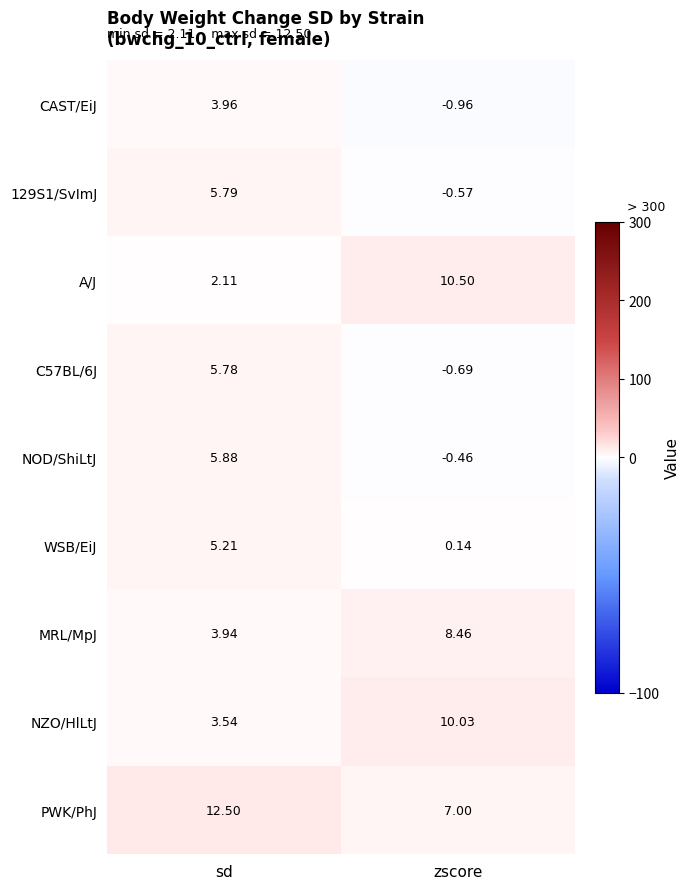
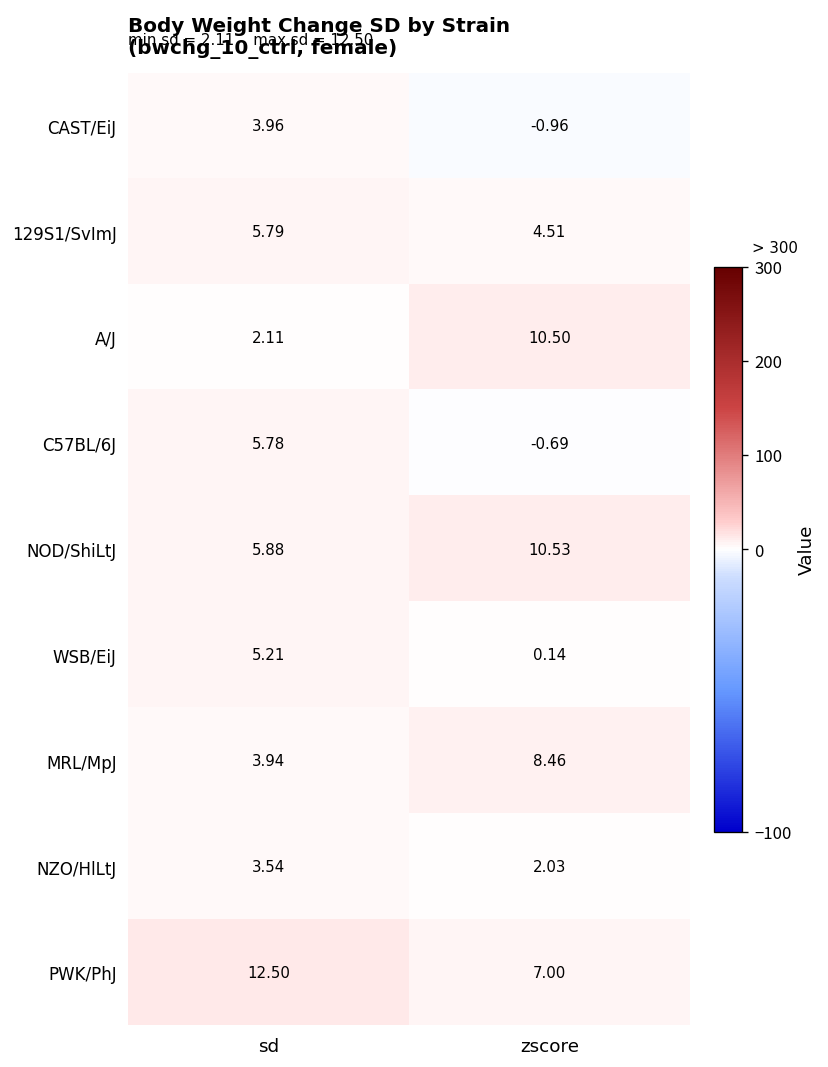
  {
    "CAST/EiJ": {
      "sd": 3.96,
      "zscore": -0.96
    },
    "129S1/SvImJ": {
      "sd": 5.79,
-     "zscore": -0.57
+     "zscore": 4.51
    },
    "A/J": {
      "sd": 2.11,
      "zscore": 10.50
    },
    "C57BL/6J": {
      "sd": 5.78,
      "zscore": -0.69
    },
    "NOD/ShiLtJ": {
      "sd": 5.88,
-     "zscore": -0.46
+     "zscore": 10.53
    },
    "WSB/EiJ": {
      "sd": 5.21,
      "zscore": 0.14
    },
    "MRL/MpJ": {
      "sd": 3.94,
      "zscore": 8.46
    },
    "NZO/HlLtJ": {
      "sd": 3.54,
-     "zscore": 10.03
+     "zscore": 2.03
    },
    "PWK/PhJ": {
      "sd": 12.50,
      "zscore": 7.00
    }
  }
